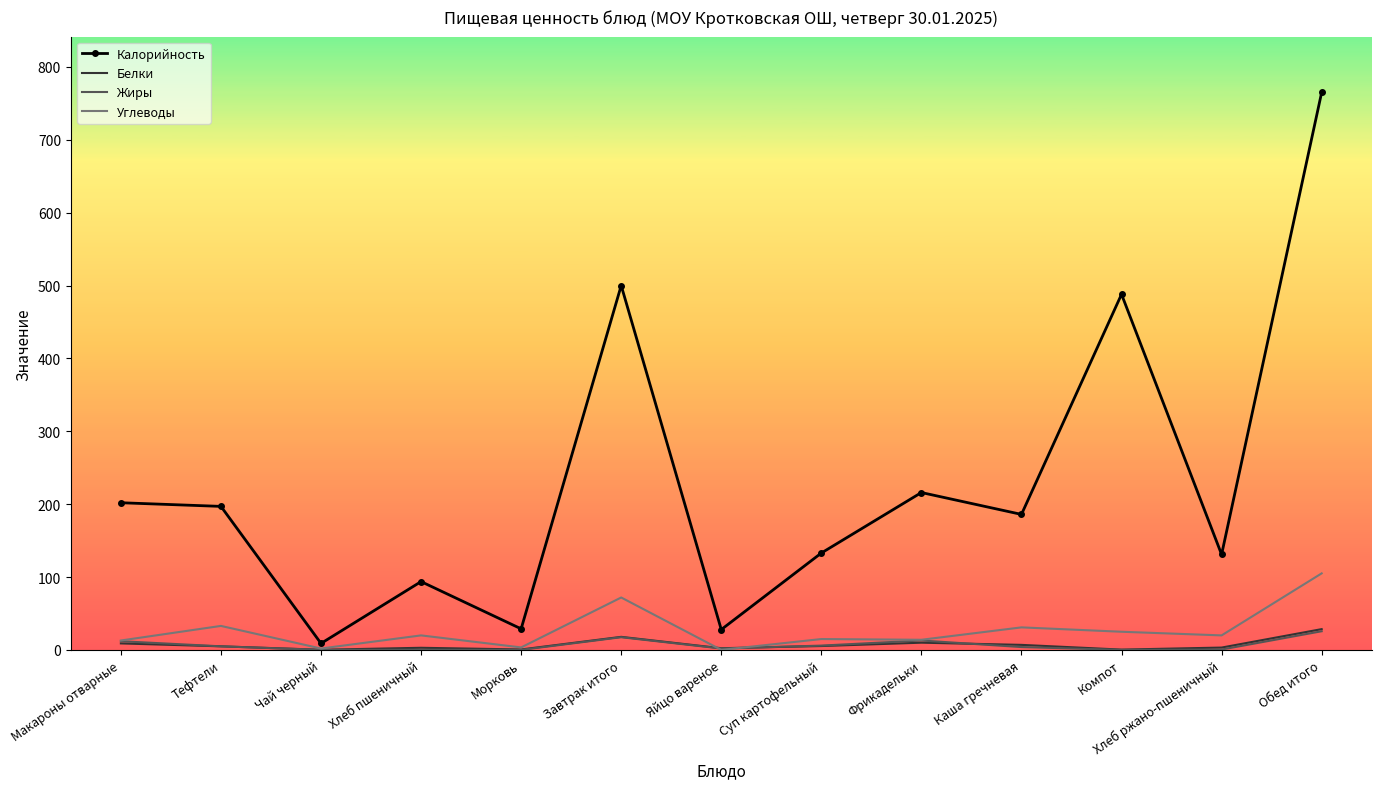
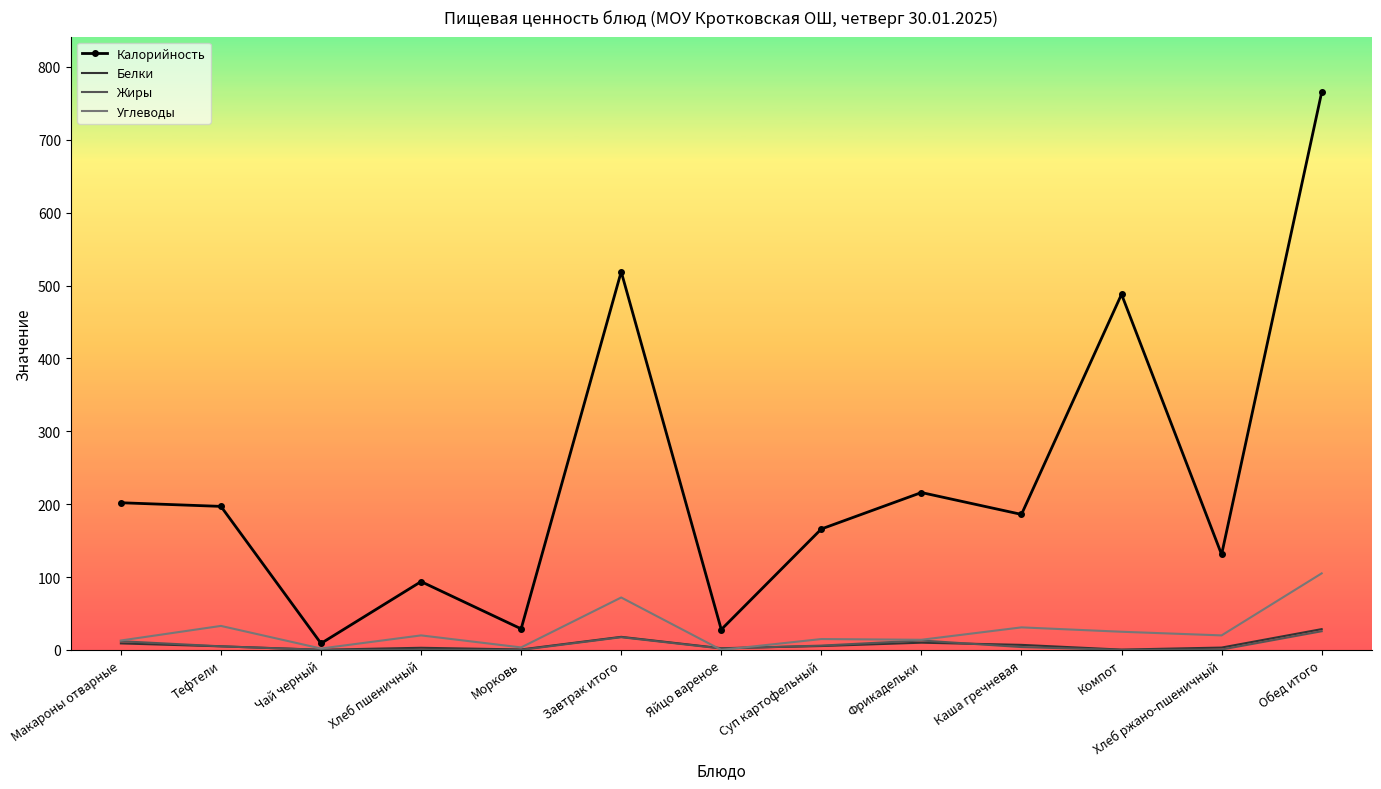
  {
    "Калорийность": {
      "Макароны отварные": 200,
      "Тефтели": 200,
      "Чай черный": 10,
      "Хлеб пшеничный": 90,
      "Морковь": 30,
-     "Завтрак итого": 500,
+     "Завтрак итого": 520,
      "Яйцо вареное": 30,
-     "Суп картофельный": 130,
+     "Суп картофельный": 170,
      "Фрикадельки": 220,
      "Каша гречневая": 190,
      "Компот": 490,
      "Хлеб ржано-пшеничный": 130,
      "Обед итого": 770
    }
  }
